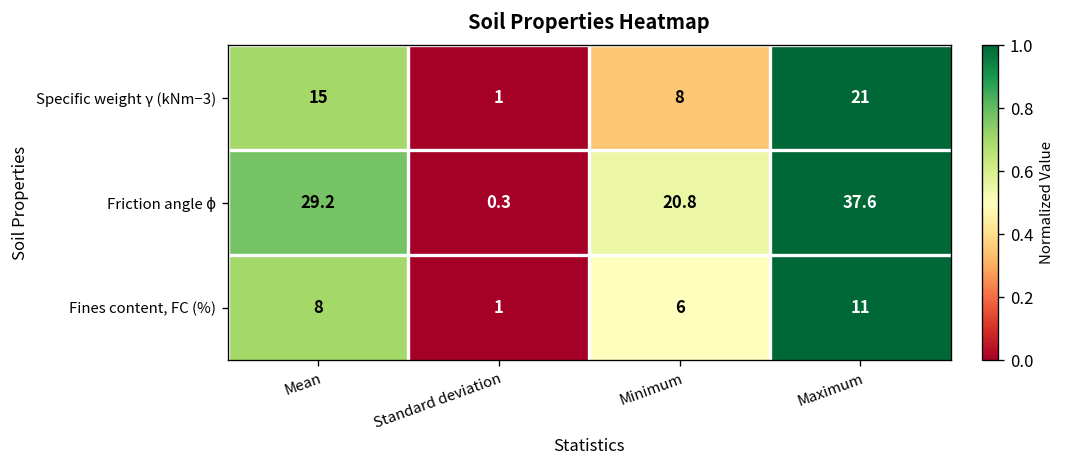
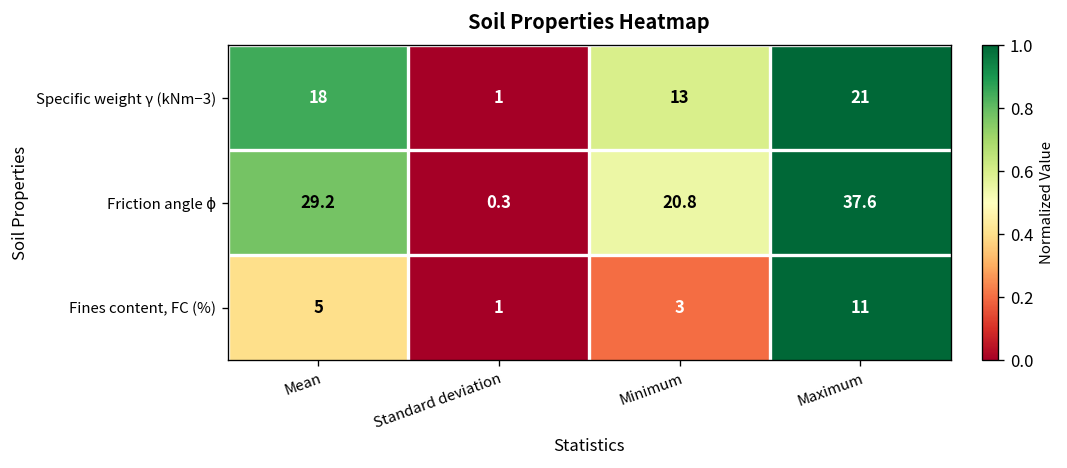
  {
    "Specific weight γ (kNm−3)": {
-     "Mean": 15,
+     "Mean": 18,
      "Standard deviation": 1,
-     "Minimum": 8,
+     "Minimum": 13,
      "Maximum": 21
    },
    "Friction angle ϕ": {
      "Mean": 29.2,
      "Standard deviation": 0.3,
      "Minimum": 20.8,
      "Maximum": 37.6
    },
    "Fines content, FC (%)": {
-     "Mean": 8,
+     "Mean": 5,
      "Standard deviation": 1,
-     "Minimum": 6,
+     "Minimum": 3,
      "Maximum": 11
    }
  }
